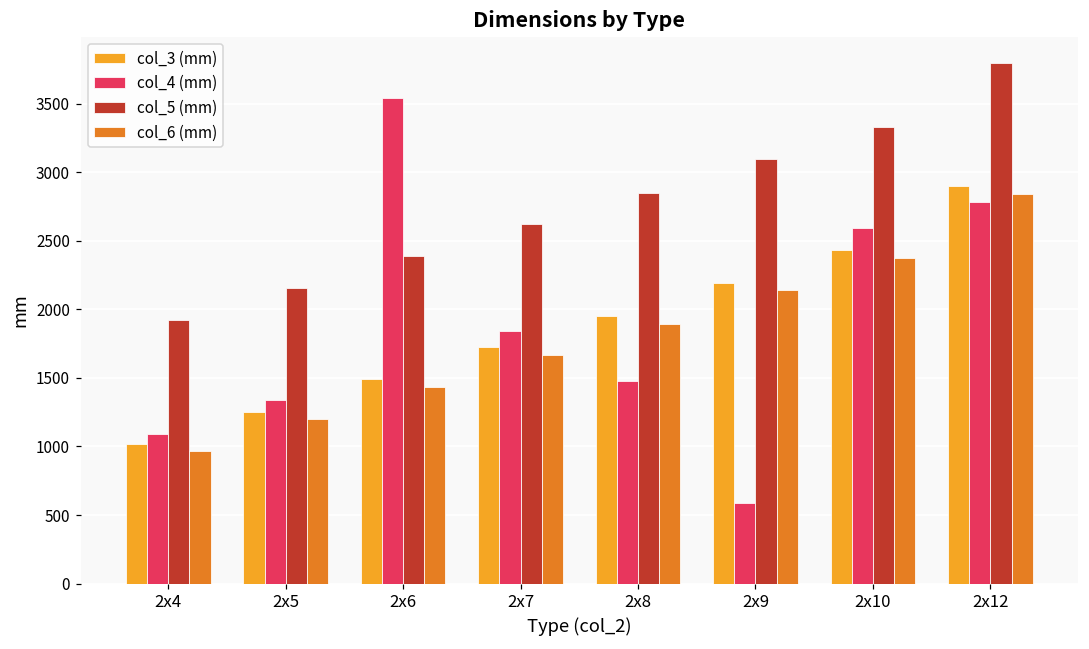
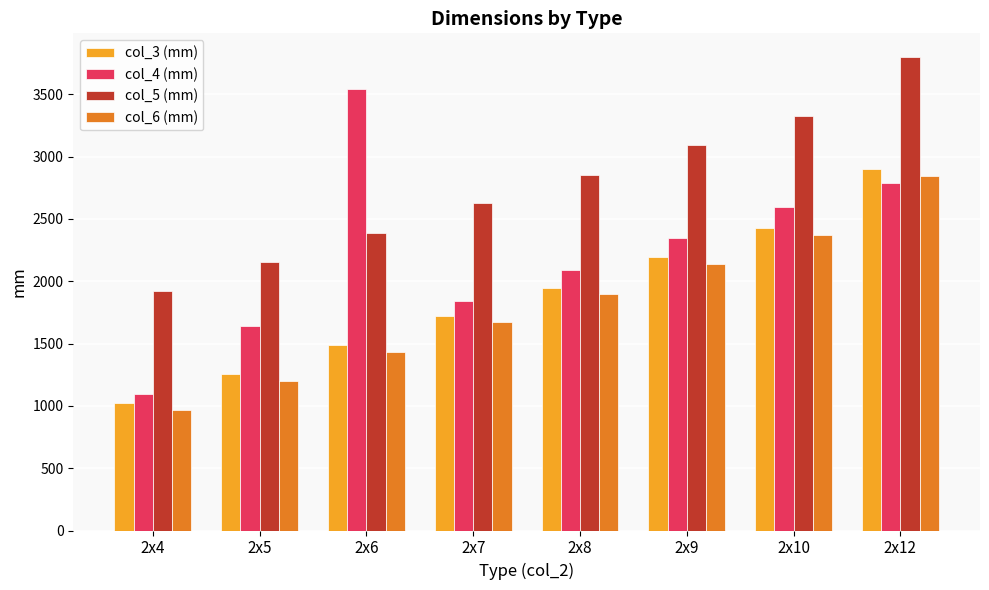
  {
    "col_4 (mm)": {
      "2x4": 1090,
-     "2x5": 1340,
+     "2x5": 1650,
      "2x6": 3550,
      "2x7": 1840,
-     "2x8": 1480,
-     "2x9": 590,
+     "2x8": 2090,
+     "2x9": 2350,
      "2x10": 2600,
      "2x12": 2790
    },
    "col_5 (mm)": {
      "2x4": 1920,
      "2x5": 2160,
      "2x6": 2390,
      "2x7": 2630,
      "2x8": 2850,
      "2x9": 3100,
      "2x10": 3330,
      "2x12": 3800
    }
  }
